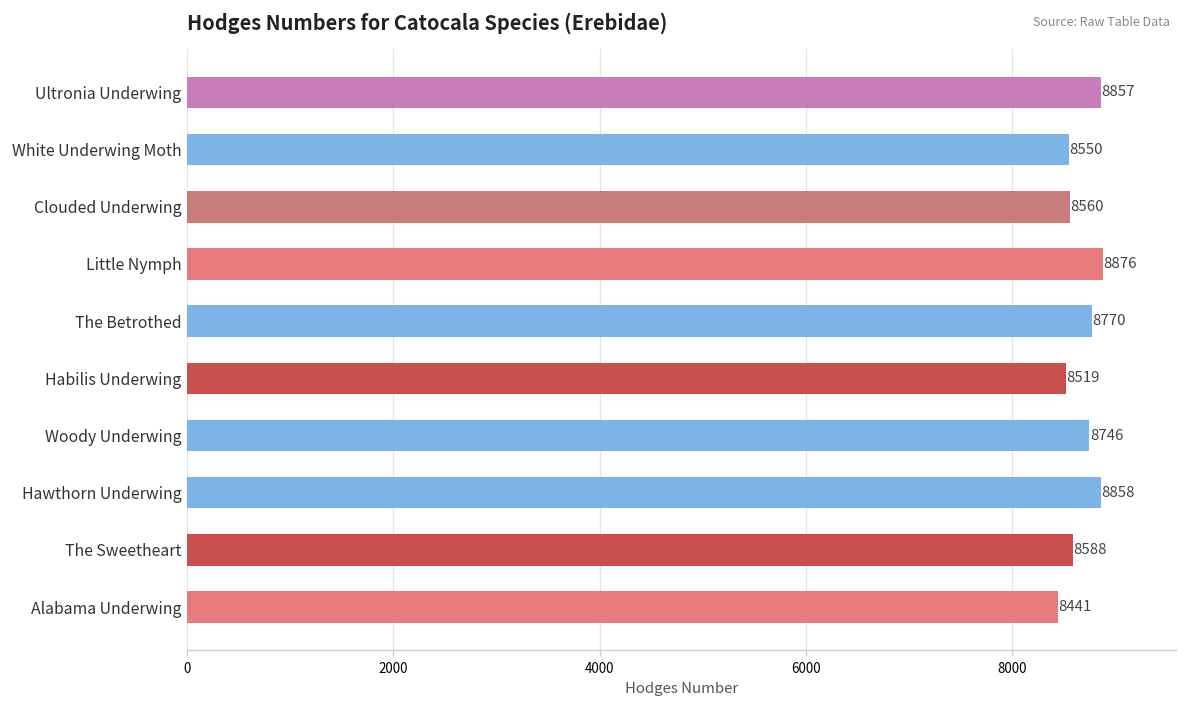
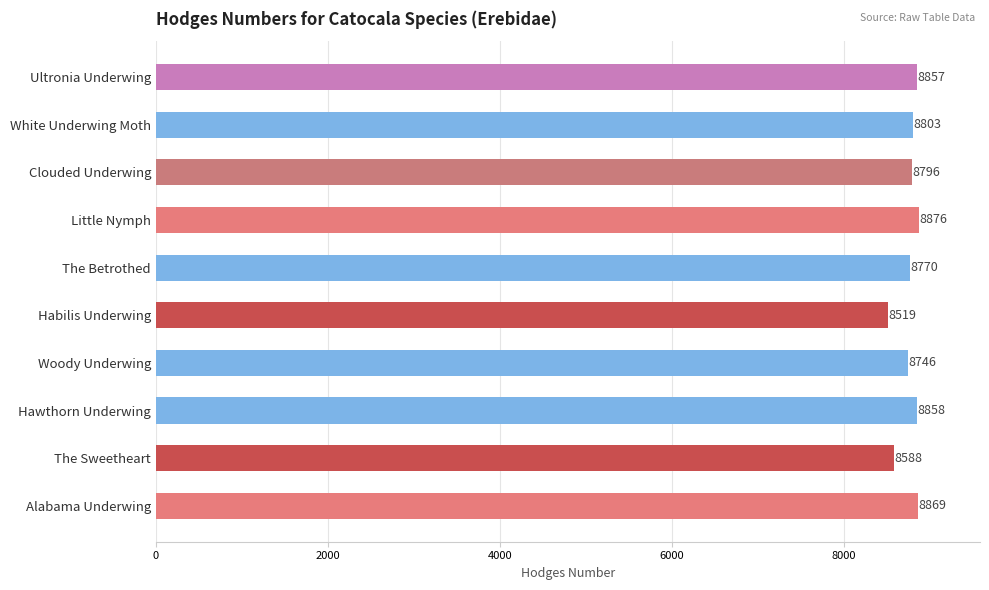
  {
    "Ultronia Underwing": 8857,
-   "White Underwing Moth": 8550,
-   "Clouded Underwing": 8560,
+   "White Underwing Moth": 8803,
+   "Clouded Underwing": 8796,
    "Little Nymph": 8876,
    "The Betrothed": 8770,
    "Habilis Underwing": 8519,
    "Woody Underwing": 8746,
    "Hawthorn Underwing": 8858,
    "The Sweetheart": 8588,
-   "Alabama Underwing": 8441
+   "Alabama Underwing": 8869
  }
